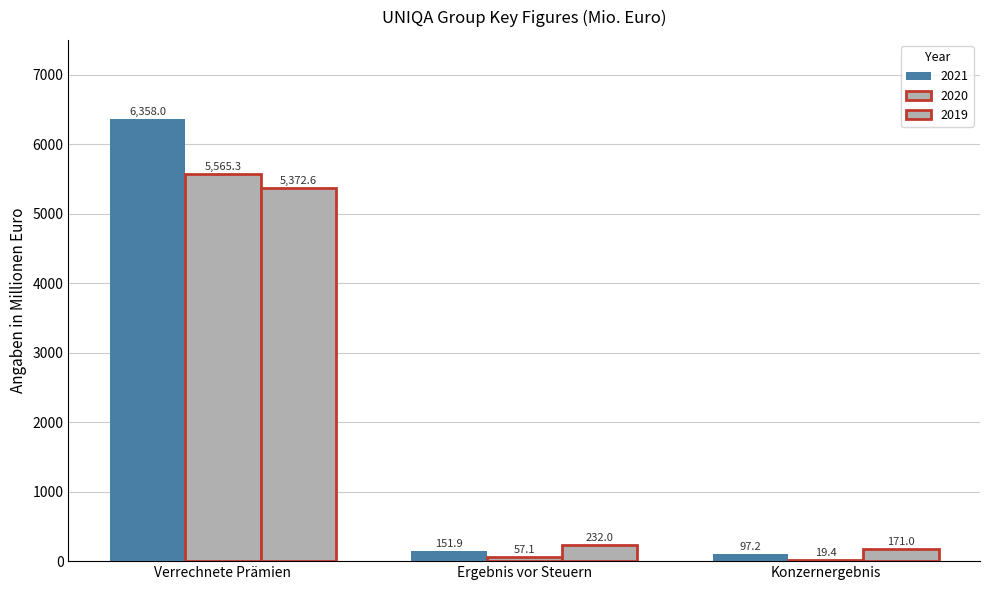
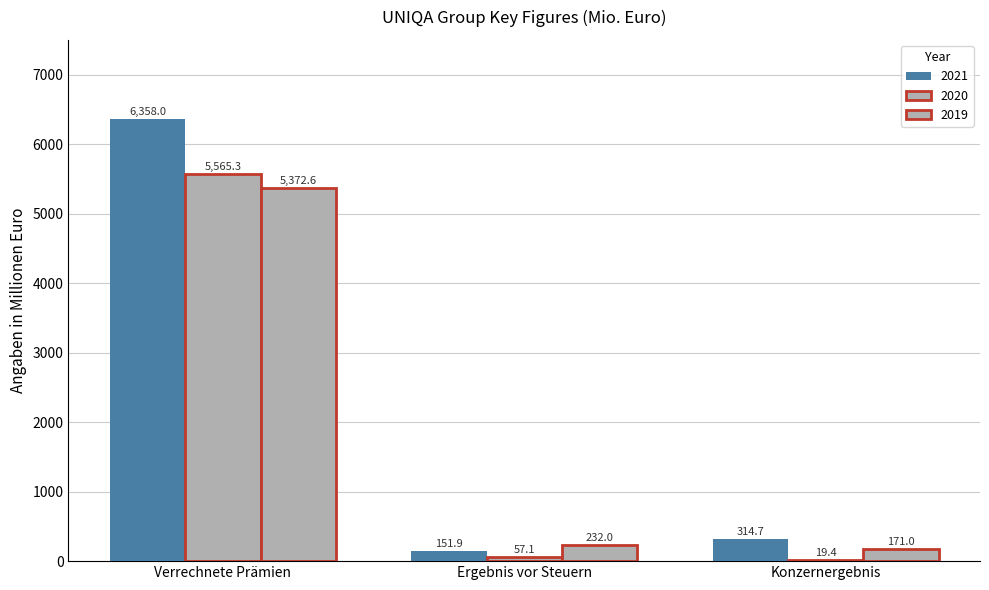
  {
    "2021": {
      "Verrechnete Prämien": "6,358.0",
      "Ergebnis vor Steuern": "151.9",
-     "Konzernergebnis": "97.2"
+     "Konzernergebnis": "314.7"
    }
  }
